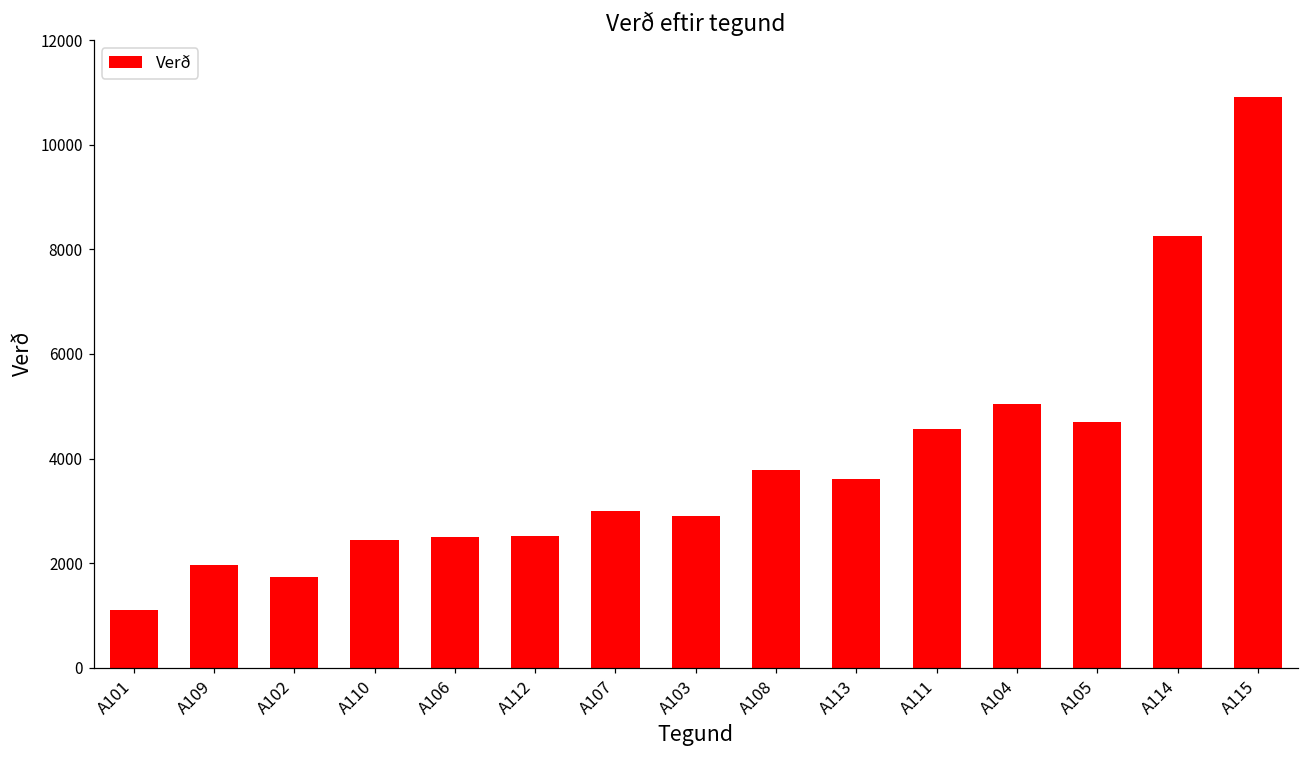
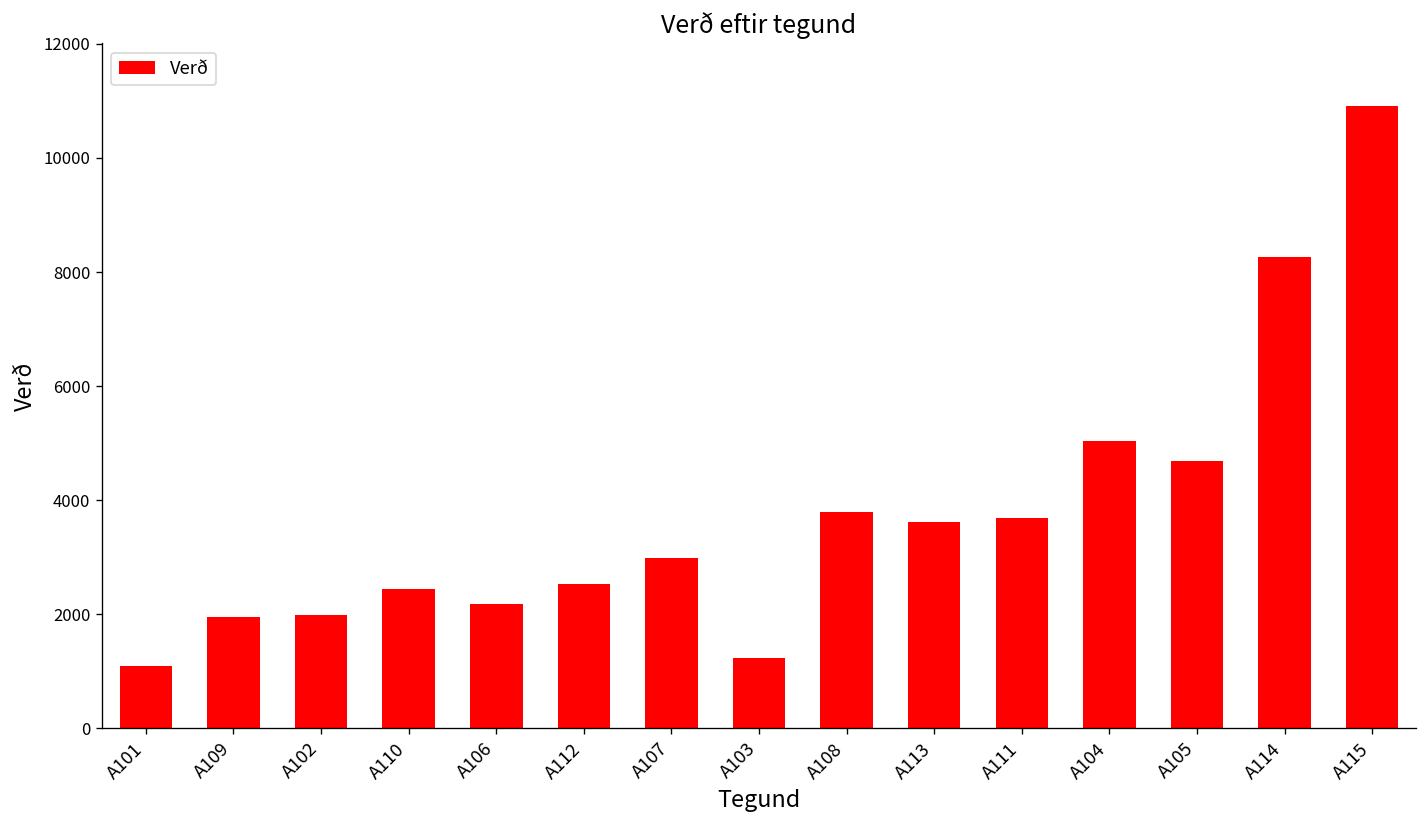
  {
    "A101": 1100,
    "A109": 2000,
-   "A102": 1700,
+   "A102": 2000,
    "A110": 2500,
-   "A106": 2500,
+   "A106": 2200,
    "A112": 2500,
    "A107": 3000,
-   "A103": 2900,
+   "A103": 1200,
    "A108": 3800,
    "A113": 3600,
-   "A111": 4600,
+   "A111": 3700,
    "A104": 5000,
    "A105": 4700,
    "A114": 8300,
    "A115": 10900
  }
